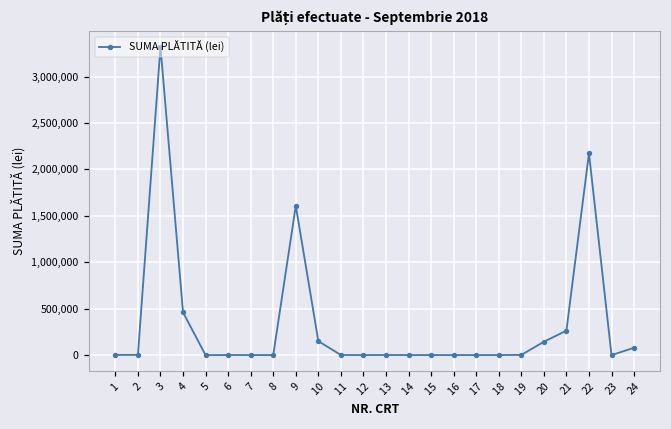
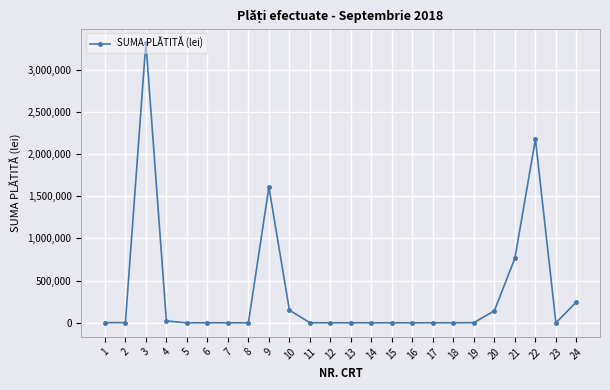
  {
    "1": "0",
    "2": "0",
-   "4": "500,000",
+   "4": "0",
    "5": "0",
    "6": "0",
    "7": "0",
    "8": "0",
    "9": "1,600,000",
    "10": "200,000",
    "11": "0",
    "12": "0",
    "13": "0",
    "14": "0",
    "15": "0",
    "16": "0",
    "17": "0",
    "18": "0",
    "19": "0",
    "20": "100,000",
-   "21": "300,000",
+   "21": "800,000",
    "22": "2,200,000",
    "23": "0",
-   "24": "100,000"
+   "24": "200,000"
  }
